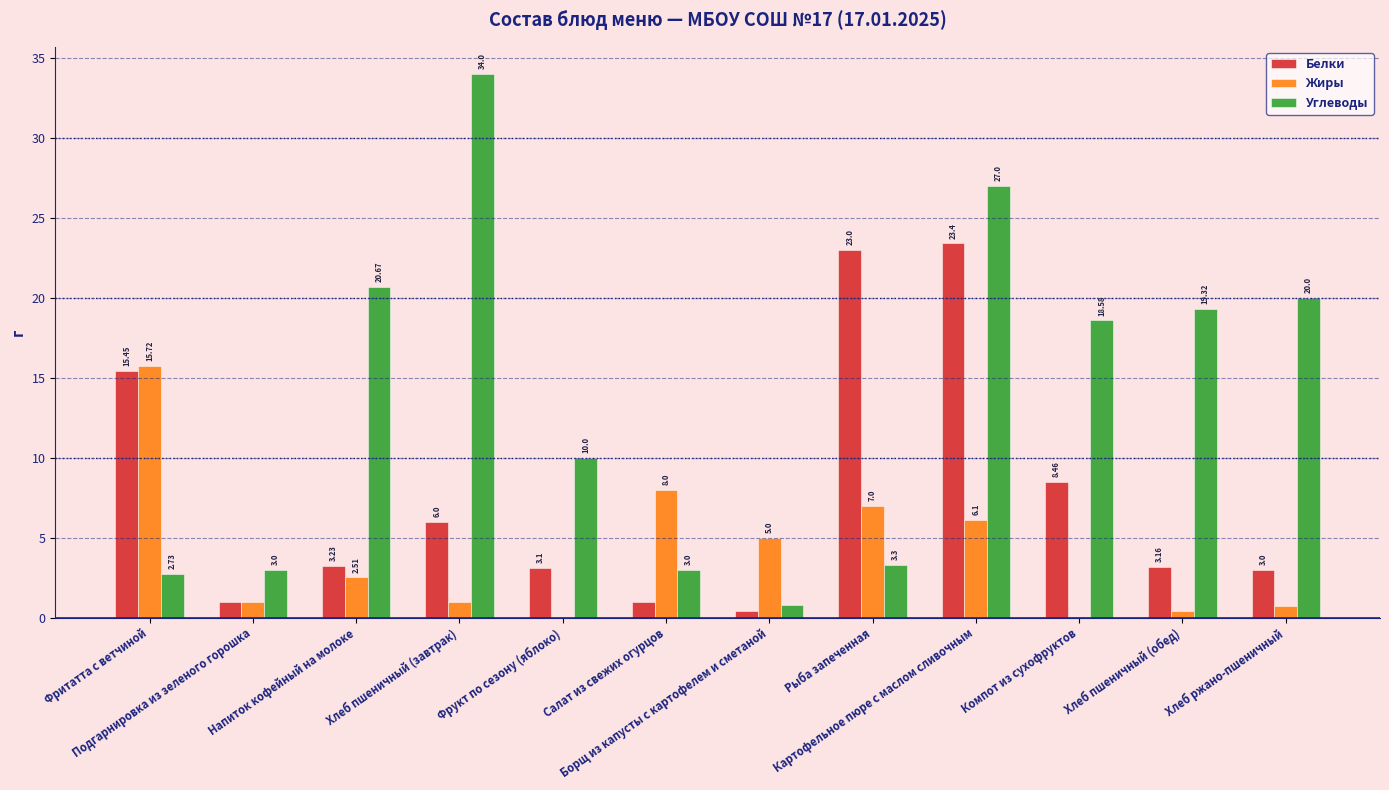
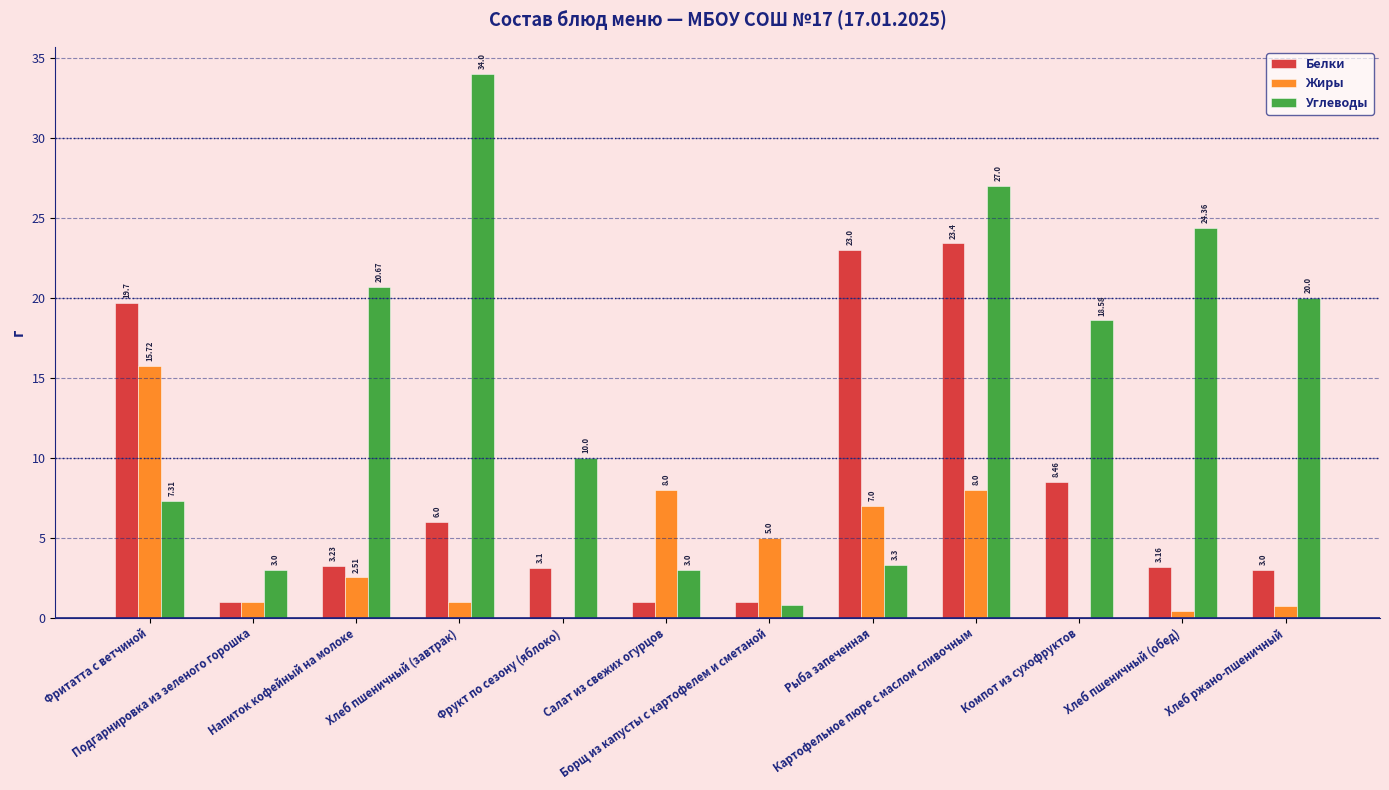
  {
    "Белки": {
-     "Фритатта с ветчиной": 15.45,
+     "Фритатта с ветчиной": 19.7,
      "Напиток кофейный на молоке": 3.23,
      "Хлеб пшеничный (завтрак)": 6.0,
      "Фрукт по сезону (яблоко)": 3.1,
-     "Борщ из капусты с картофелем и сметаной": 0.4,
+     "Борщ из капусты с картофелем и сметаной": 1.0,
      "Рыба запеченная": 23.0,
      "Картофельное пюре с маслом сливочным": 23.4,
      "Компот из сухофруктов": 8.46,
      "Хлеб пшеничный (обед)": 3.16,
      "Хлеб ржано-пшеничный": 3.0
    },
    "Жиры": {
      "Фритатта с ветчиной": 15.72,
      "Напиток кофейный на молоке": 2.51,
      "Салат из свежих огурцов": 8.0,
      "Борщ из капусты с картофелем и сметаной": 5.0,
      "Рыба запеченная": 7.0,
-     "Картофельное пюре с маслом сливочным": 6.1
+     "Картофельное пюре с маслом сливочным": 8.0
    },
    "Углеводы": {
-     "Фритатта с ветчиной": 2.73,
+     "Фритатта с ветчиной": 7.31,
      "Подгарнировка из зеленого горошка": 3.0,
      "Напиток кофейный на молоке": 20.67,
      "Хлеб пшеничный (завтрак)": 34.0,
      "Фрукт по сезону (яблоко)": 10.0,
      "Салат из свежих огурцов": 3.0,
      "Рыба запеченная": 3.3,
      "Картофельное пюре с маслом сливочным": 27.0,
      "Компот из сухофруктов": 18.58,
-     "Хлеб пшеничный (обед)": 19.32,
+     "Хлеб пшеничный (обед)": 24.36,
      "Хлеб ржано-пшеничный": 20.0
    }
  }
